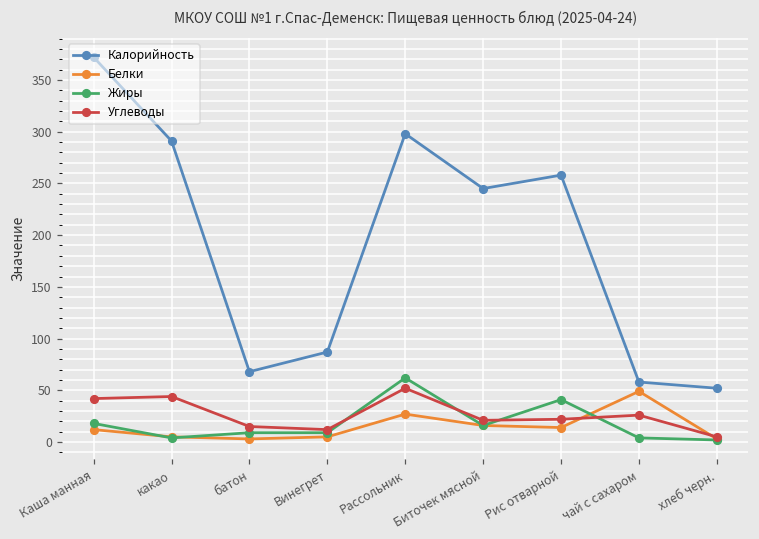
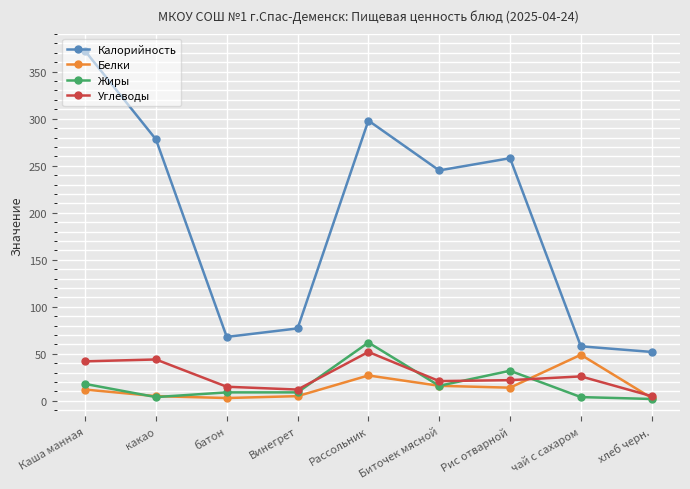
  {
    "Калорийность": {
-     "какао": 290,
+     "какао": 280,
      "батон": 70,
-     "Винегрет": 90,
+     "Винегрет": 80,
      "Рассольник": 300,
      "Биточек мясной": 250,
      "Рис отварной": 260,
      "чай с сахаром": 60,
      "хлеб черн.": 50
    },
    "Белки": {
      "Каша манная": 10,
      "батон": 0,
      "Винегрет": 10,
      "Рассольник": 30,
      "Рис отварной": 10,
      "чай с сахаром": 50
    },
    "Жиры": {
      "Каша манная": 20,
      "батон": 10,
      "Винегрет": 10,
      "Рассольник": 60,
-     "Рис отварной": 40,
+     "Рис отварной": 30,
      "чай с сахаром": 0
    },
    "Углеводы": {
      "Каша манная": 40,
      "какао": 40,
      "батон": 20,
      "Винегрет": 10,
      "Рассольник": 50,
      "Биточек мясной": 20,
      "Рис отварной": 20,
      "чай с сахаром": 30
    }
  }
